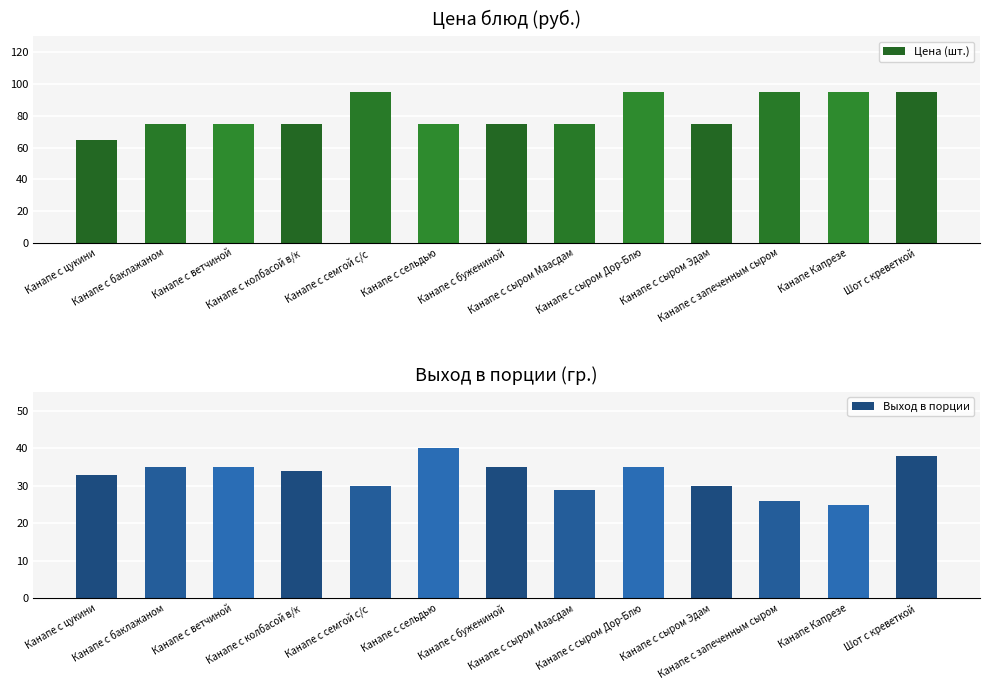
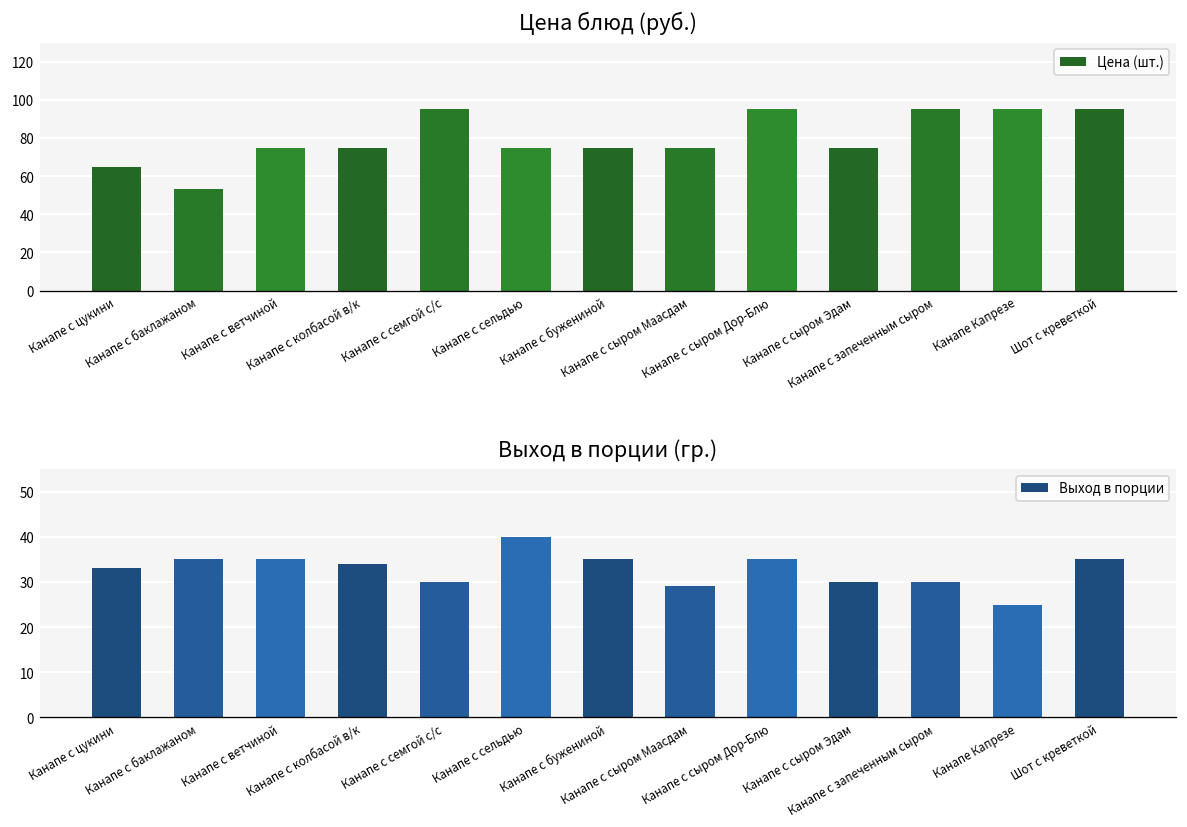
  {
    "Цена блюд (руб.)": {
      "Канапе с цукини": 65,
-     "Канапе с баклажаном": 75,
+     "Канапе с баклажаном": 53,
      "Канапе с ветчиной": 75,
      "Канапе с колбасой в/к": 75,
      "Канапе с семгой с/с": 95,
      "Канапе с сельдью": 75,
      "Канапе с бужениной": 75,
      "Канапе с сыром Маасдам": 75,
      "Канапе с сыром Дор-Блю": 95,
      "Канапе с сыром Эдам": 75,
      "Канапе с запеченным сыром": 95,
      "Канапе Капрезе": 95,
      "Шот с креветкой": 95
    },
    "Выход в порции (гр.)": {
      "Канапе с цукини": 33,
      "Канапе с баклажаном": 35,
      "Канапе с ветчиной": 35,
      "Канапе с колбасой в/к": 34,
      "Канапе с семгой с/с": 30,
      "Канапе с сельдью": 40,
      "Канапе с бужениной": 35,
      "Канапе с сыром Маасдам": 29,
      "Канапе с сыром Дор-Блю": 35,
      "Канапе с сыром Эдам": 30,
-     "Канапе с запеченным сыром": 26,
+     "Канапе с запеченным сыром": 30,
      "Канапе Капрезе": 25,
-     "Шот с креветкой": 38
+     "Шот с креветкой": 35
    }
  }
